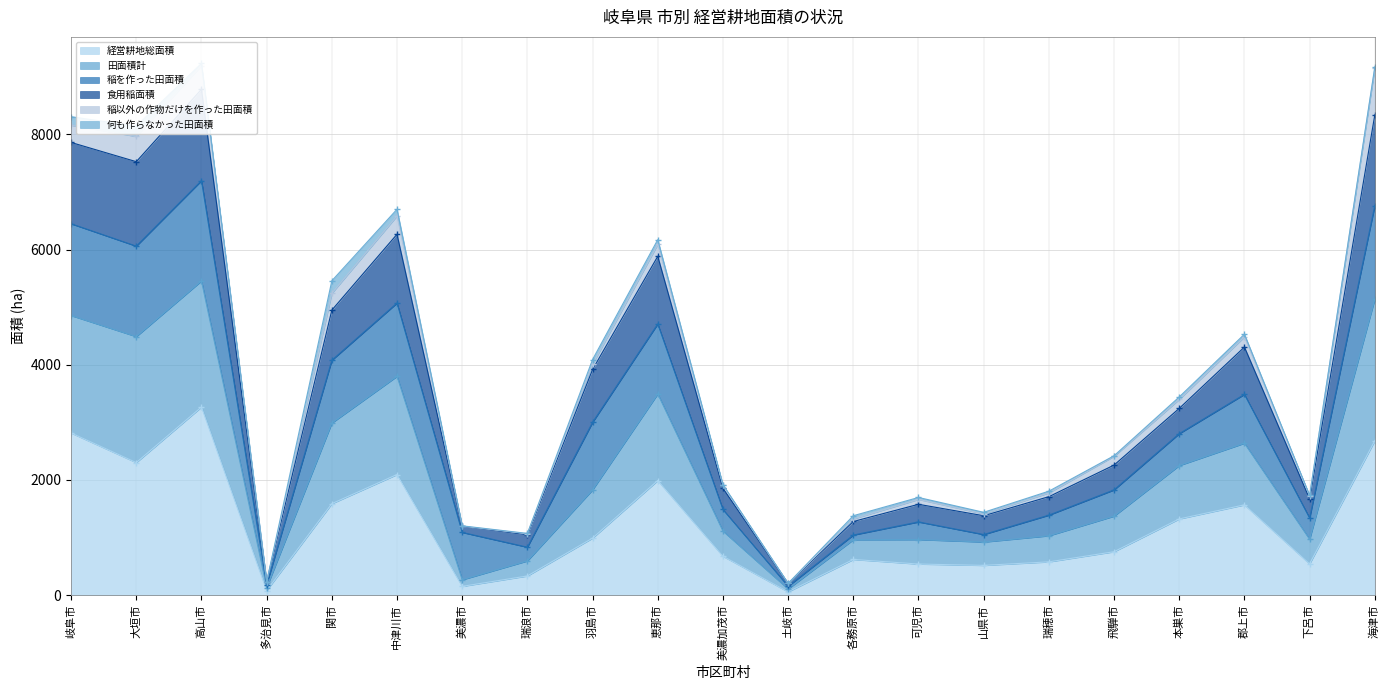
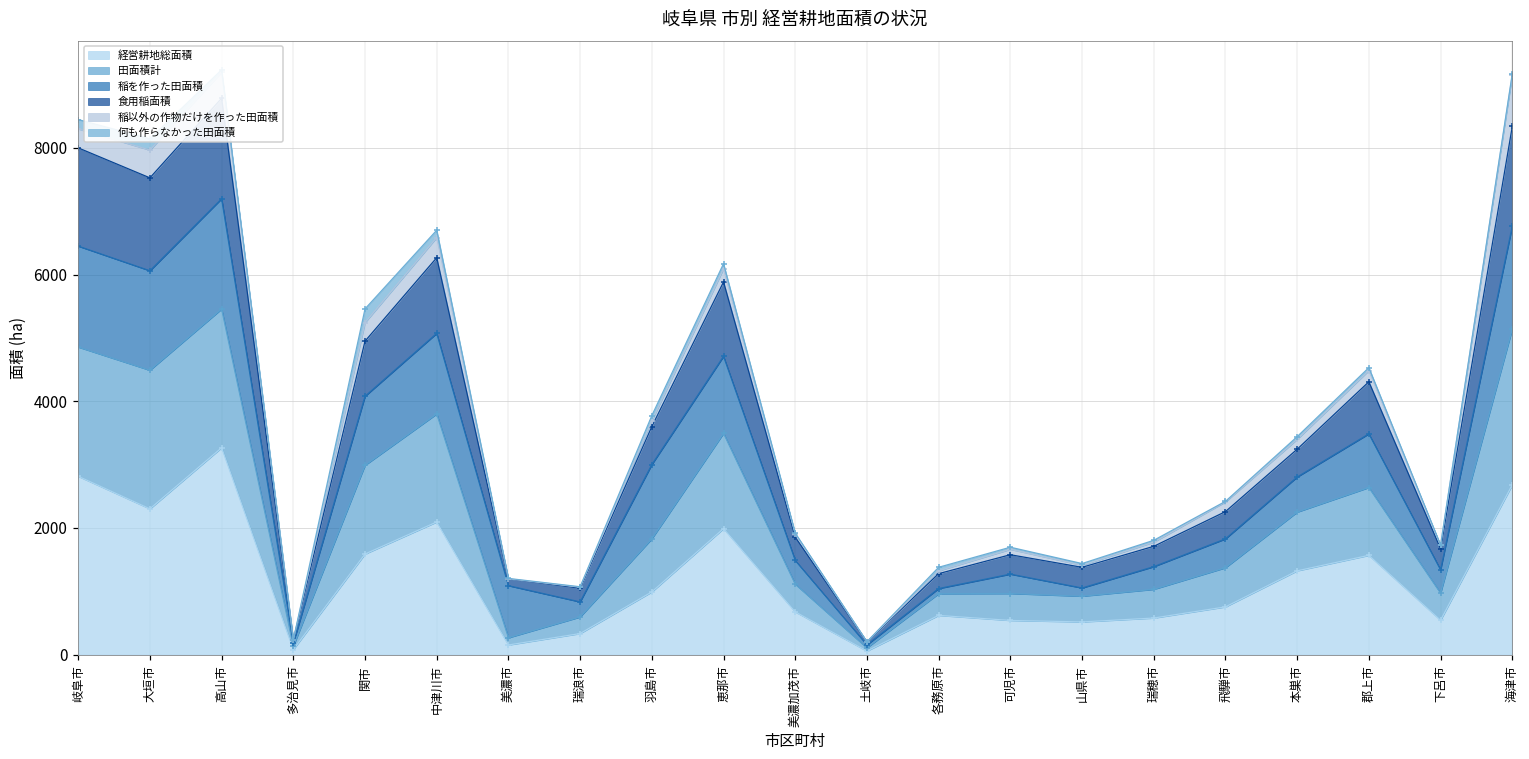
  {
    "稲を作った田面積": {
      "岐阜市": 1600,
      "大垣市": 1600,
      "高山市": 1700,
      "多治見市": 0,
      "関市": 1100,
      "中津川市": 1300,
      "美濃市": 800,
      "瑞浪市": 200,
      "羽島市": 1200,
      "恵那市": 1200,
      "美濃加茂市": 400,
      "土岐市": 0,
      "各務原市": 100,
      "可児市": 300,
      "山県市": 100,
      "瑞穂市": 400,
      "飛騨市": 500,
      "本巣市": 600,
      "郡上市": 800,
      "下呂市": 400,
      "海津市": 1600
    },
    "食用稲面積": {
-     "岐阜市": 1400,
+     "岐阜市": 1600,
      "大垣市": 1500,
      "関市": 900,
      "中津川市": 1200,
-     "羽島市": 900,
+     "羽島市": 600,
      "恵那市": 1200,
      "美濃加茂市": 400,
      "各務原市": 200,
      "可児市": 300,
      "瑞穂市": 300,
      "飛騨市": 400,
      "本巣市": 400,
      "郡上市": 800,
      "下呂市": 300,
      "海津市": 1600
    }
  }
